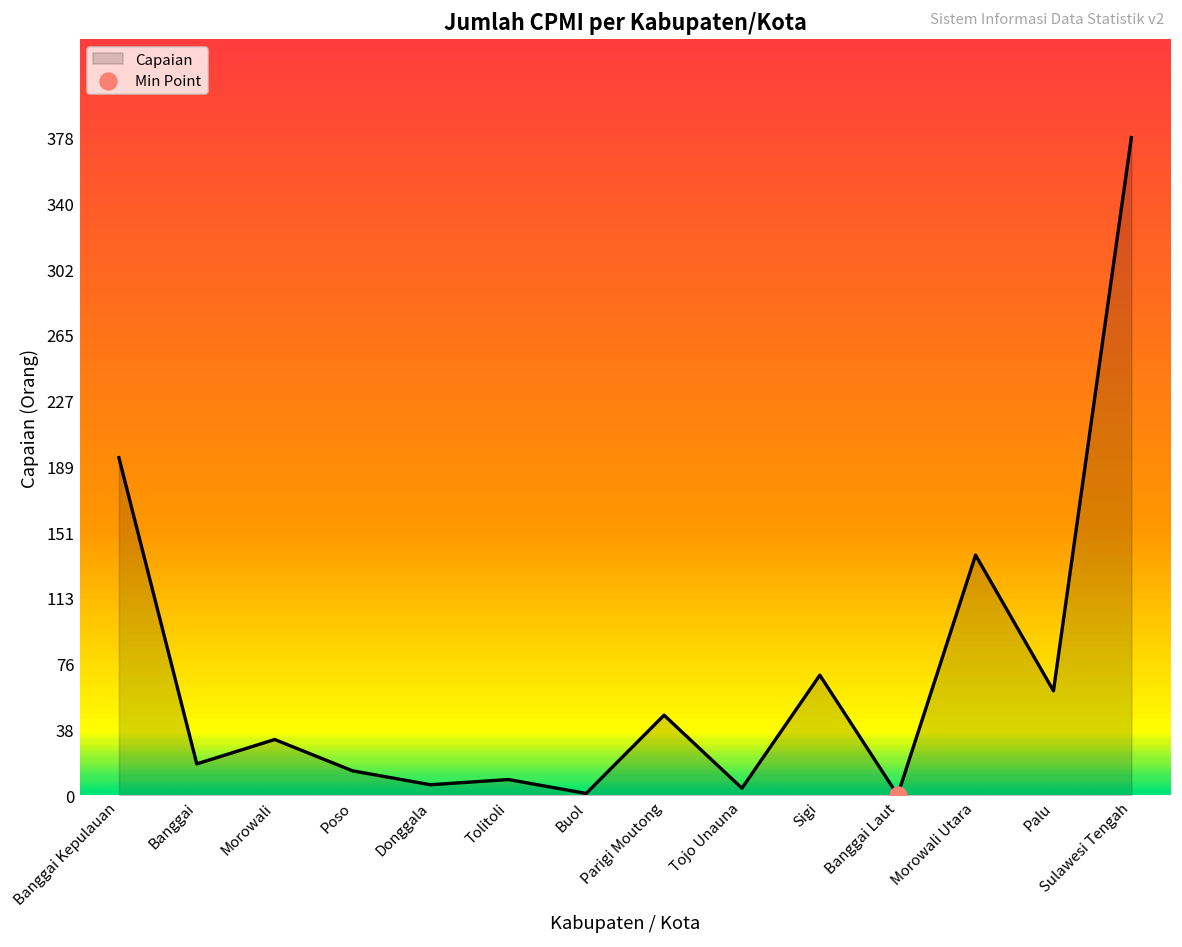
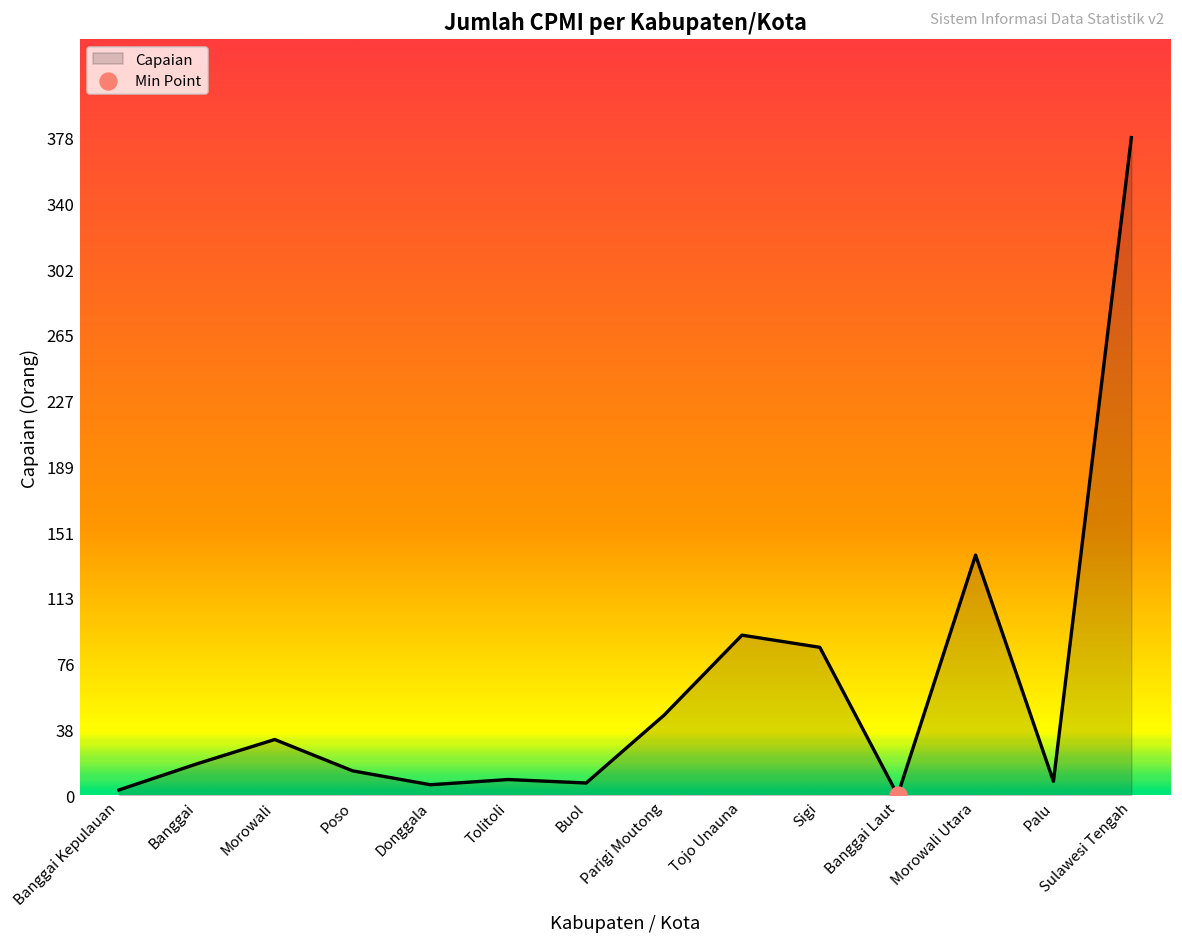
  {
    "Capaian": {
-     "Banggai Kepulauan": 194,
+     "Banggai Kepulauan": 3,
      "Banggai": 18,
      "Morowali": 32,
      "Poso": 14,
      "Donggala": 6,
      "Tolitoli": 9,
-     "Buol": 1,
+     "Buol": 7,
      "Parigi Moutong": 46,
-     "Tojo Unauna": 4,
-     "Sigi": 69,
+     "Tojo Unauna": 92,
+     "Sigi": 85,
      "Morowali Utara": 138,
-     "Palu": 60,
+     "Palu": 8,
      "Sulawesi Tengah": 378
    }
  }
